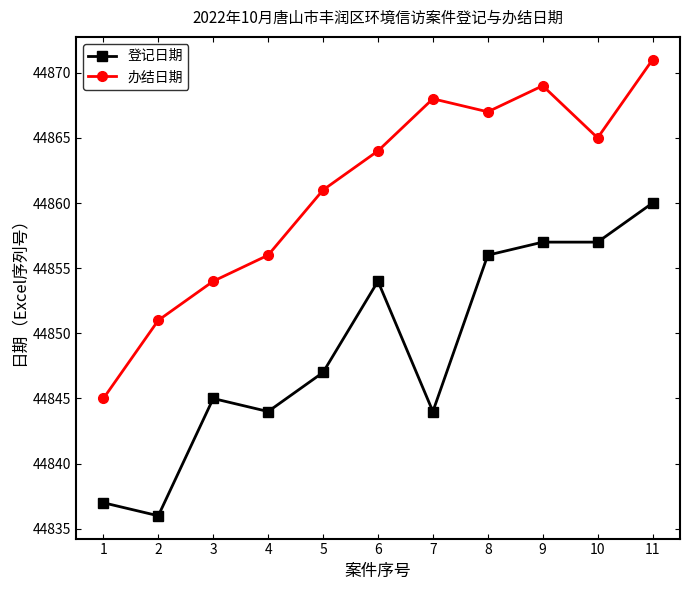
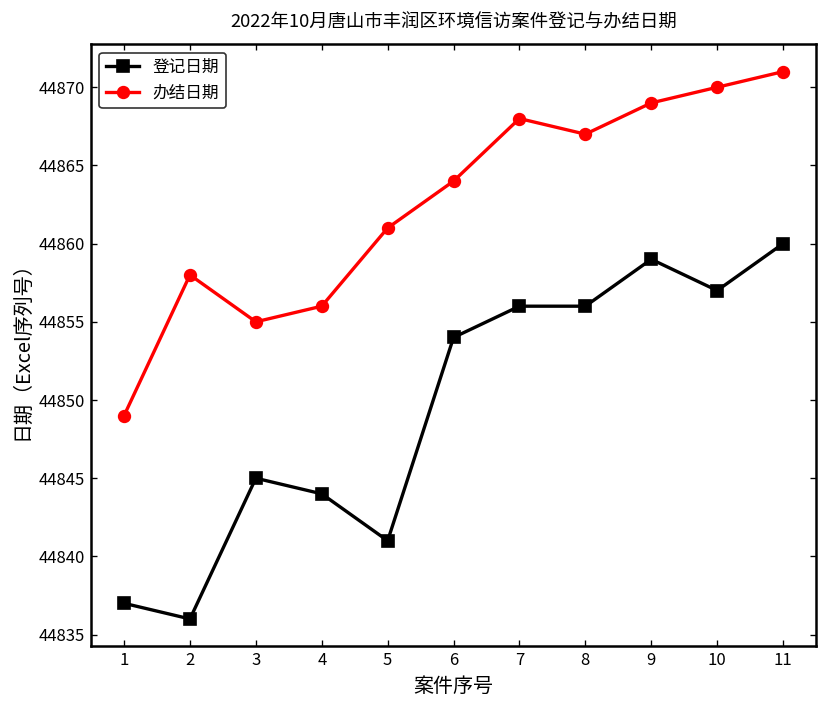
  {
    "登记日期": {
      "1": 44837,
      "2": 44836,
      "3": 44845,
      "4": 44844,
-     "5": 44847,
+     "5": 44841,
      "6": 44854,
-     "7": 44844,
+     "7": 44856,
      "8": 44856,
-     "9": 44857,
+     "9": 44859,
      "10": 44857,
      "11": 44860
    },
    "办结日期": {
-     "1": 44845,
-     "2": 44851,
-     "3": 44854,
+     "1": 44849,
+     "2": 44858,
+     "3": 44855,
      "4": 44856,
      "5": 44861,
      "6": 44864,
      "7": 44868,
      "8": 44867,
      "9": 44869,
-     "10": 44865,
+     "10": 44870,
      "11": 44871
    }
  }
